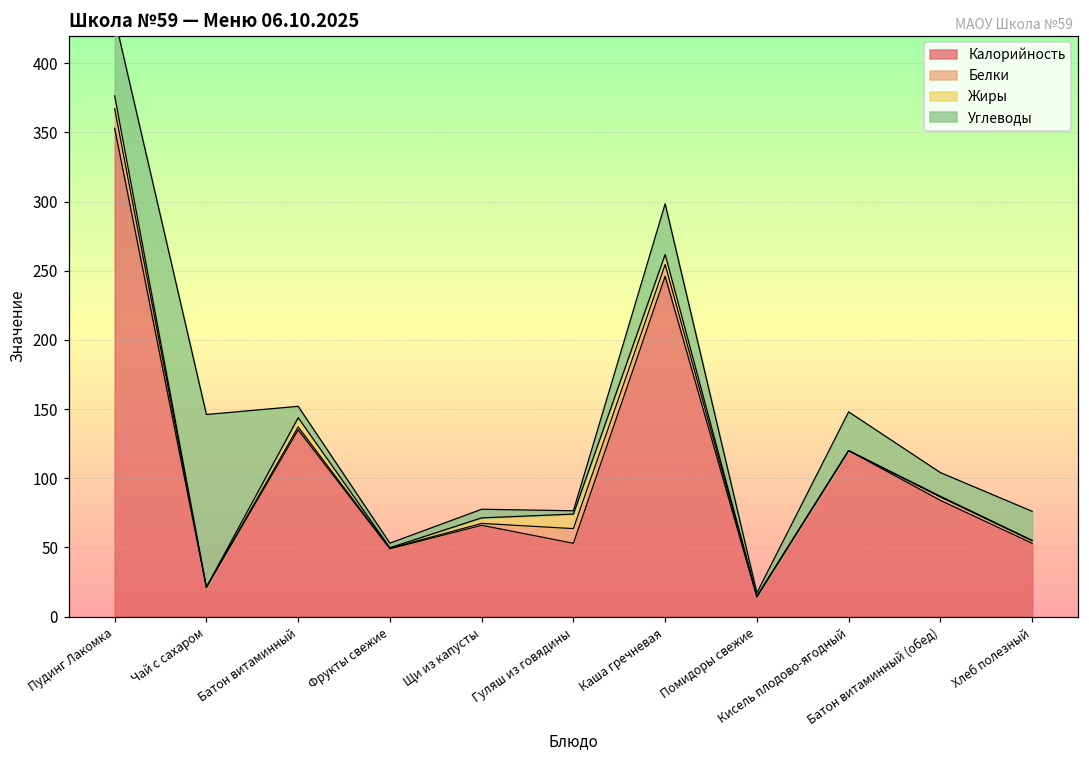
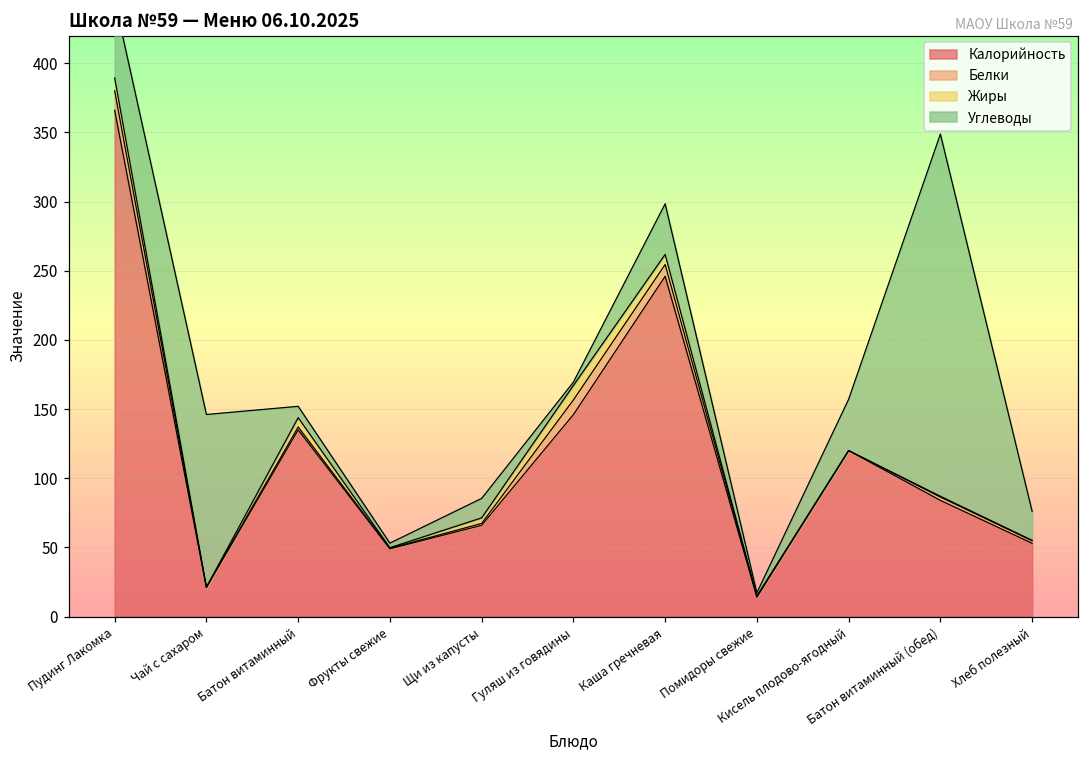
  {
    "Калорийность": {
-     "Пудинг Лакомка": 353,
+     "Пудинг Лакомка": 366,
      "Батон витаминный": 135,
-     "Гуляш из говядины": 53,
+     "Гуляш из говядины": 146,
      "Каша гречневая": 246,
      "Батон витаминный (обед)": 84
    },
    "Углеводы": {
      "Чай с сахаром": 125,
      "Батон витаминный": 8,
      "Фрукты свежие": 3,
-     "Щи из капусты": 6,
+     "Щи из капусты": 14,
      "Гуляш из говядины": 2,
      "Каша гречневая": 37,
      "Помидоры свежие": 2,
-     "Кисель плодово-ягодный": 28,
-     "Батон витаминный (обед)": 17,
+     "Кисель плодово-ягодный": 37,
+     "Батон витаминный (обед)": 262,
      "Хлеб полезный": 21
    }
  }
